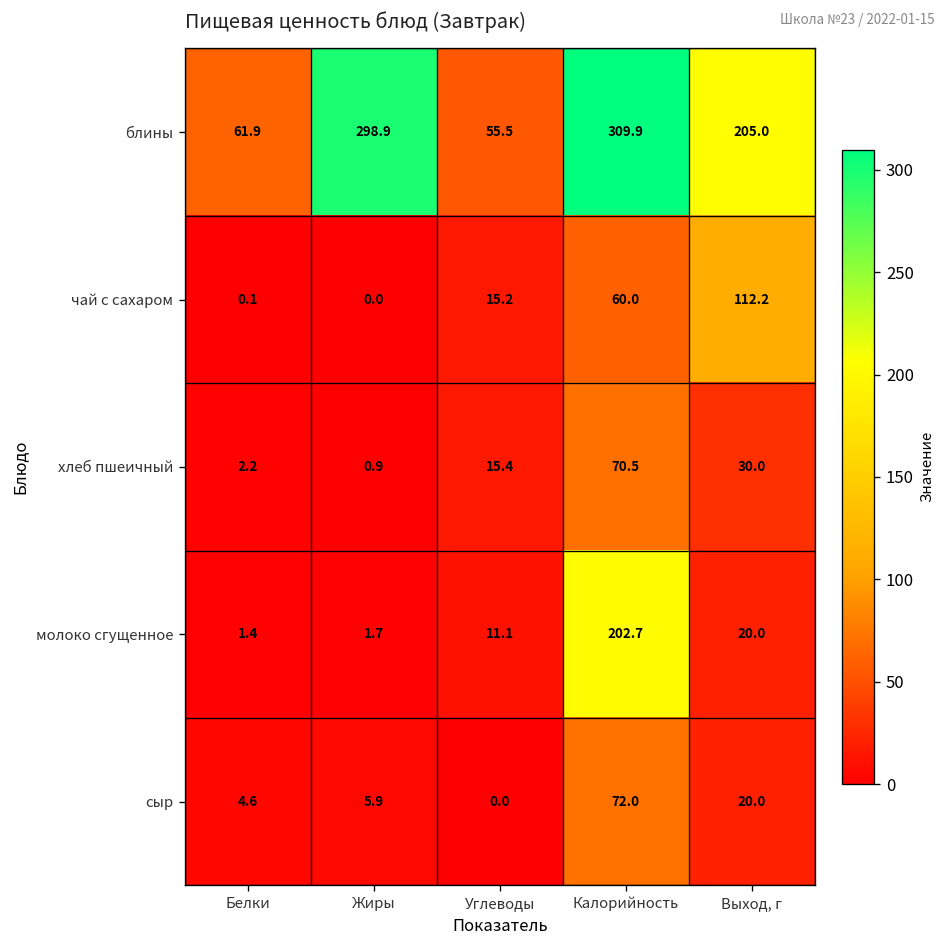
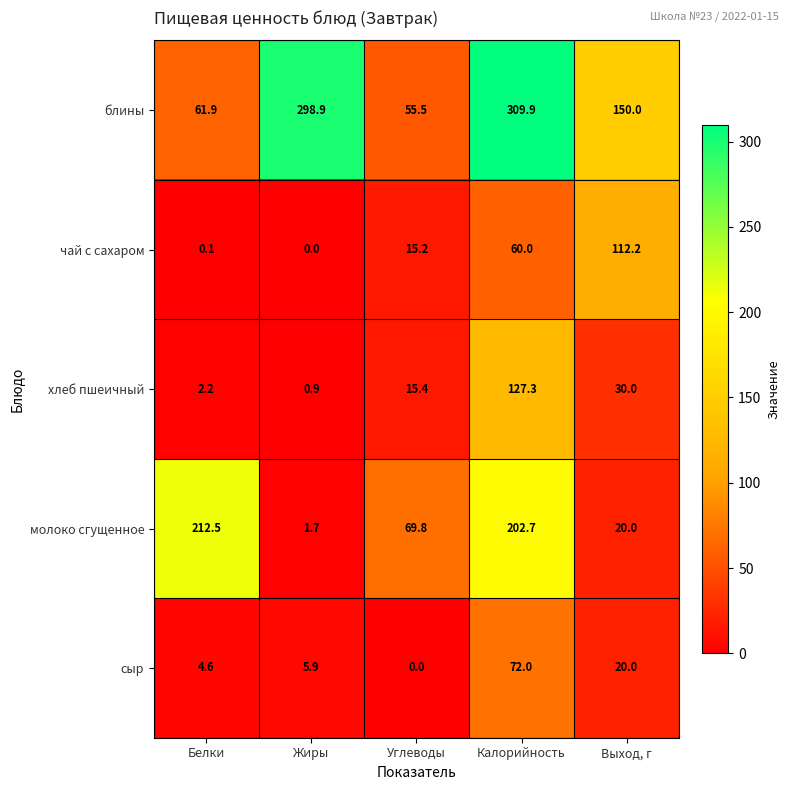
  {
    "блины": {
      "Белки": 61.9,
      "Жиры": 298.9,
      "Углеводы": 55.5,
      "Калорийность": 309.9,
-     "Выход, г": 205.0
+     "Выход, г": 150.0
    },
    "чай с сахаром": {
      "Белки": 0.1,
      "Жиры": 0.0,
      "Углеводы": 15.2,
      "Калорийность": 60.0,
      "Выход, г": 112.2
    },
    "хлеб пшеичный": {
      "Белки": 2.2,
      "Жиры": 0.9,
      "Углеводы": 15.4,
-     "Калорийность": 70.5,
+     "Калорийность": 127.3,
      "Выход, г": 30.0
    },
    "молоко сгущенное": {
-     "Белки": 1.4,
+     "Белки": 212.5,
      "Жиры": 1.7,
-     "Углеводы": 11.1,
+     "Углеводы": 69.8,
      "Калорийность": 202.7,
      "Выход, г": 20.0
    },
    "сыр": {
      "Белки": 4.6,
      "Жиры": 5.9,
      "Углеводы": 0.0,
      "Калорийность": 72.0,
      "Выход, г": 20.0
    }
  }
